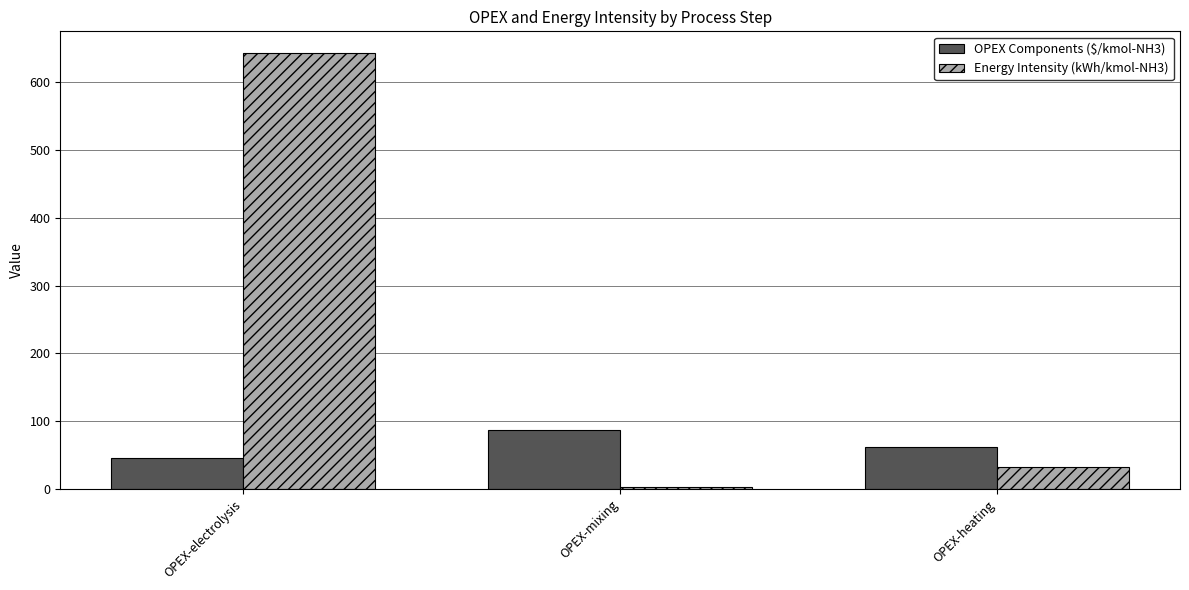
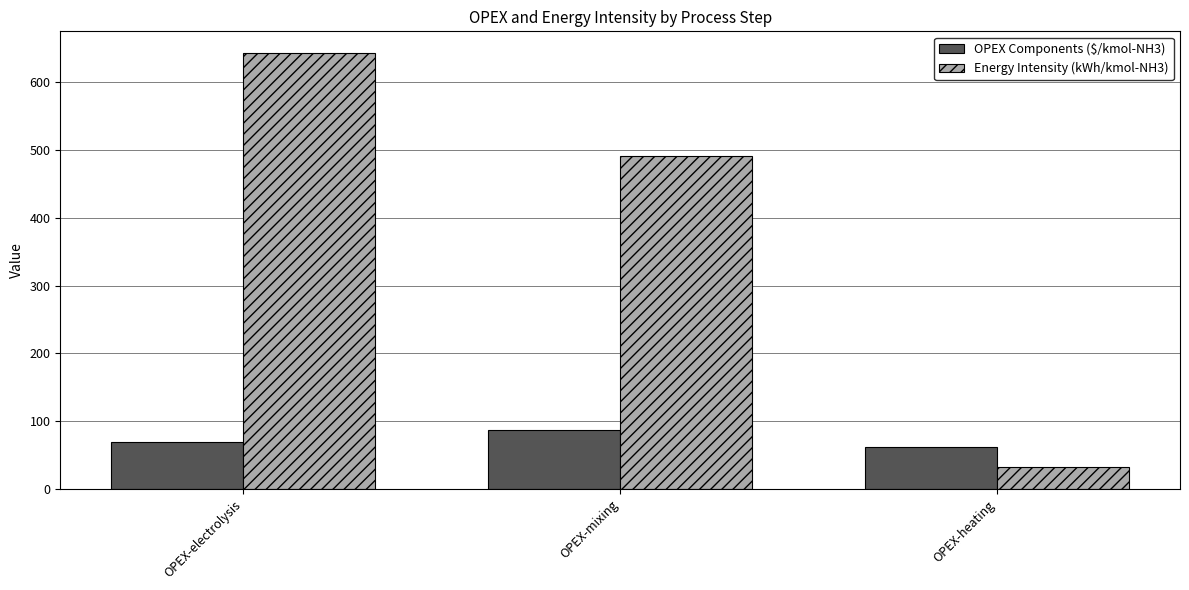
  {
    "OPEX Components ($/kmol-NH3)": {
-     "OPEX-electrolysis": 50,
+     "OPEX-electrolysis": 70,
      "OPEX-mixing": 90,
      "OPEX-heating": 60
    },
    "Energy Intensity (kWh/kmol-NH3)": {
      "OPEX-electrolysis": 640,
-     "OPEX-mixing": 0,
+     "OPEX-mixing": 490,
      "OPEX-heating": 30
    }
  }
